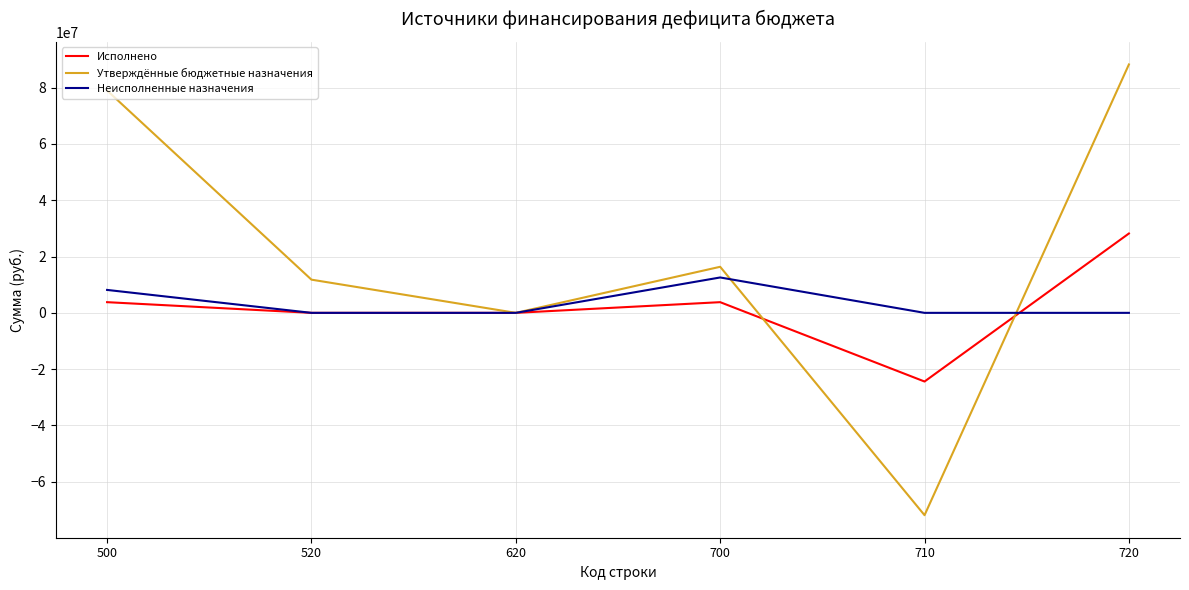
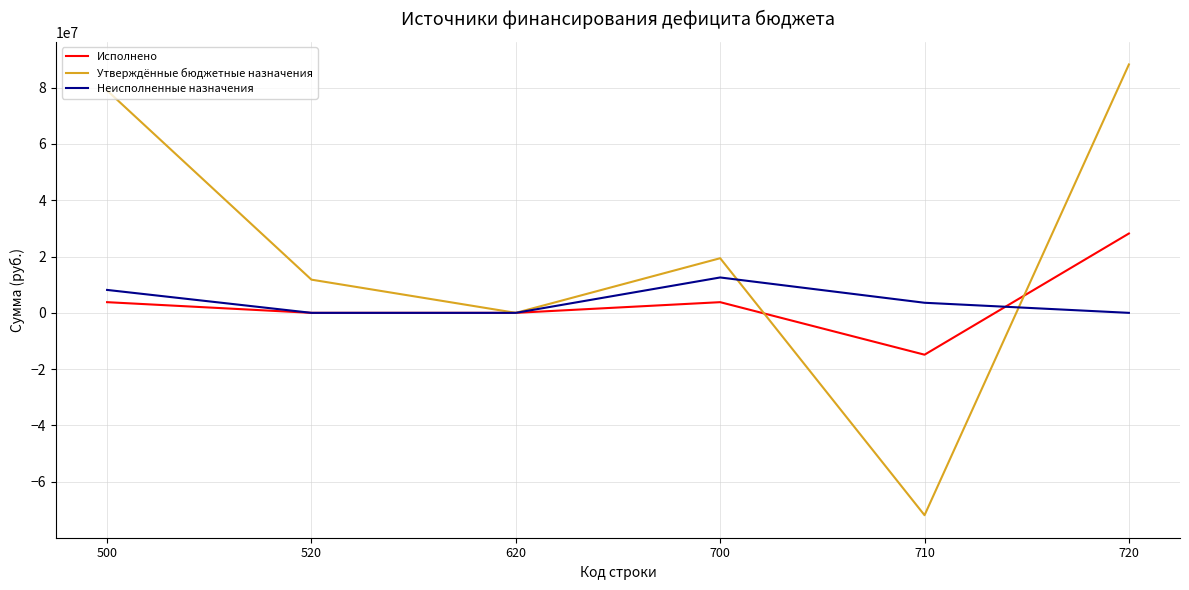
  {
    "Исполнено": {
      "500": 4000000,
      "700": 4000000,
-     "710": -24000000,
+     "710": -15000000,
      "720": 28000000
    },
    "Утверждённые бюджетные назначения": {
      "520": 12000000,
-     "700": 16000000,
+     "700": 19000000,
      "710": -72000000,
      "720": 88000000
    },
    "Неисполненные назначения": {
      "500": 8000000,
      "700": 13000000,
-     "710": 0,
+     "710": 4000000,
      "720": 0
    }
  }
